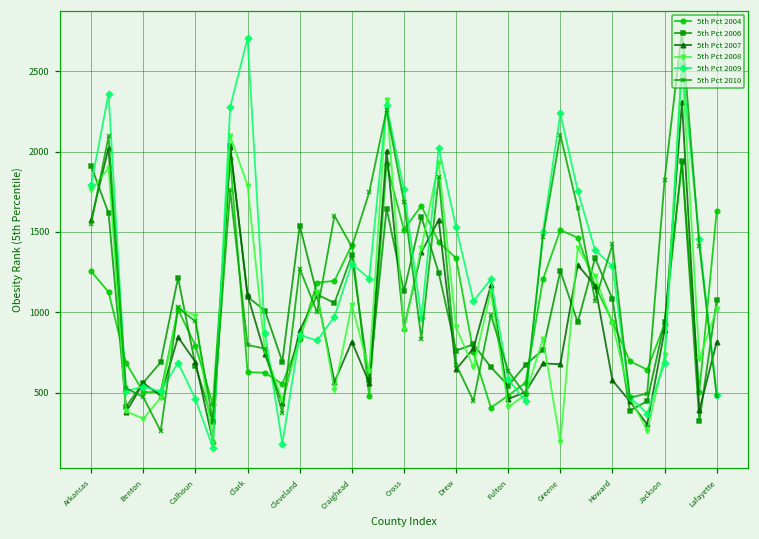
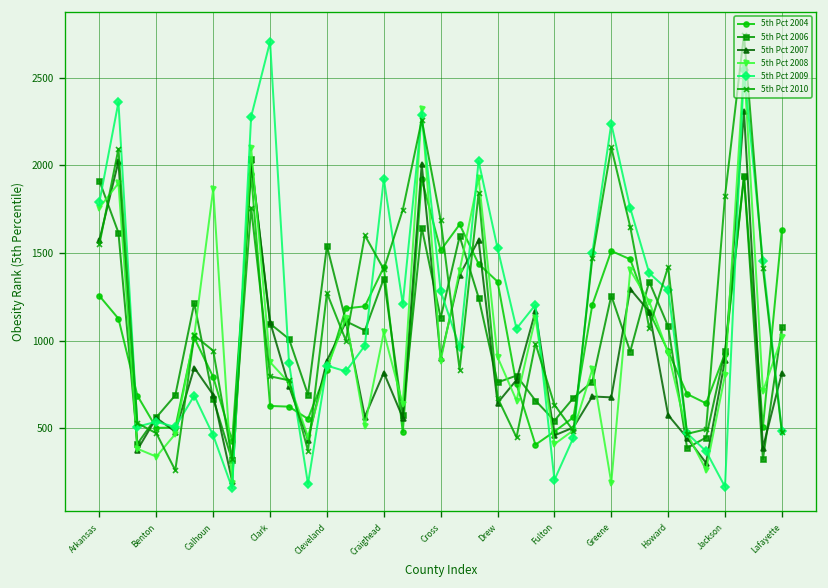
  {
    "5th Pct 2008": {
      "Arkansas": 1760,
      "Benton": 340,
-     "Calhoun": 980,
-     "Clark": 1790,
+     "Calhoun": 1870,
+     "Clark": 880,
      "Craighead": 1050,
      "Drew": 910,
      "Fulton": 410,
      "Greene": 190,
-     "Jackson": 730,
+     "Jackson": 800,
      "Lafayette": 1020
    },
    "5th Pct 2009": {
      "Arkansas": 1790,
      "Benton": 540,
      "Calhoun": 460,
      "Clark": 2710,
-     "Craighead": 1300,
-     "Cross": 1760,
+     "Craighead": 1920,
+     "Cross": 1280,
      "Drew": 1530,
-     "Fulton": 580,
+     "Fulton": 210,
      "Greene": 2240,
      "Howard": 1290,
-     "Jackson": 690
+     "Jackson": 170
    }
  }
